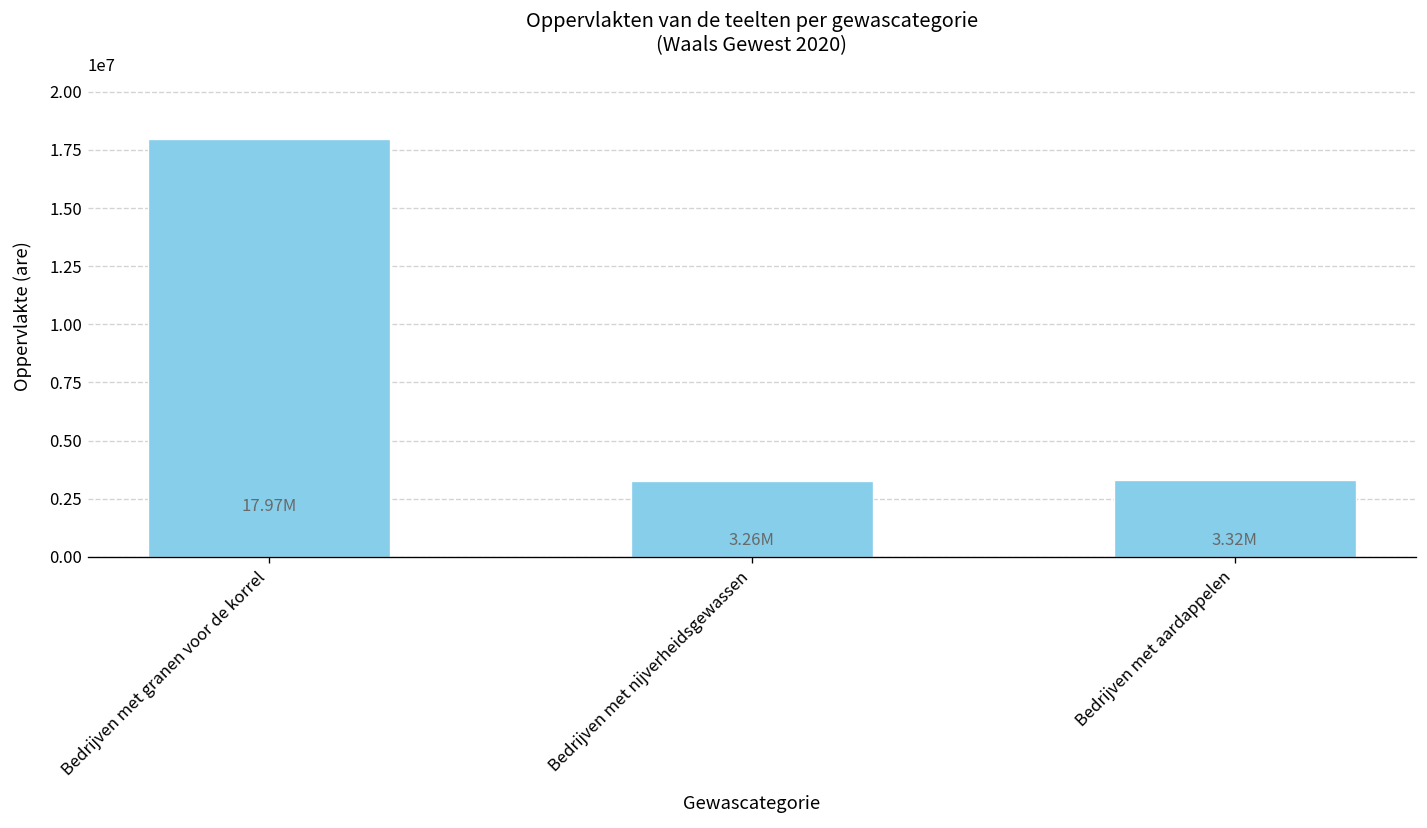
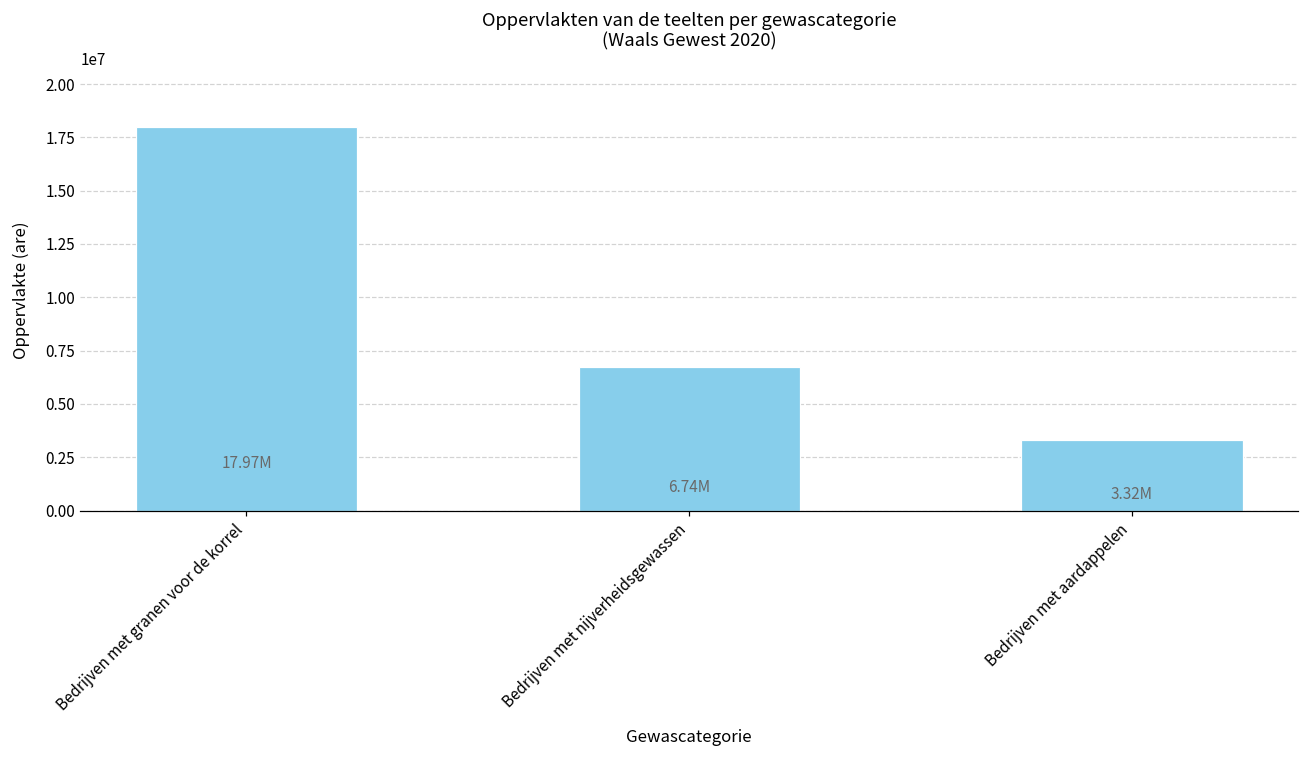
  {
    "Bedrijven met granen voor de korrel": "17.97M",
-   "Bedrijven met nijverheidsgewassen": "3.26M",
+   "Bedrijven met nijverheidsgewassen": "6.74M",
    "Bedrijven met aardappelen": "3.32M"
  }
